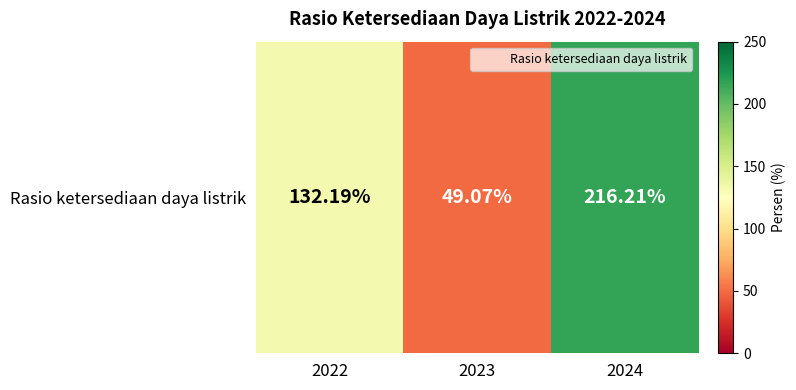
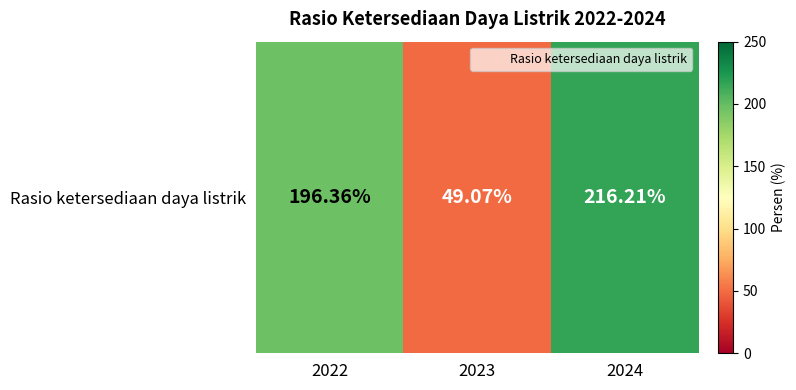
  {
    "Rasio ketersediaan daya listrik": {
-     "2022": "132.19%",
+     "2022": "196.36%",
      "2023": "49.07%",
      "2024": "216.21%"
    }
  }
